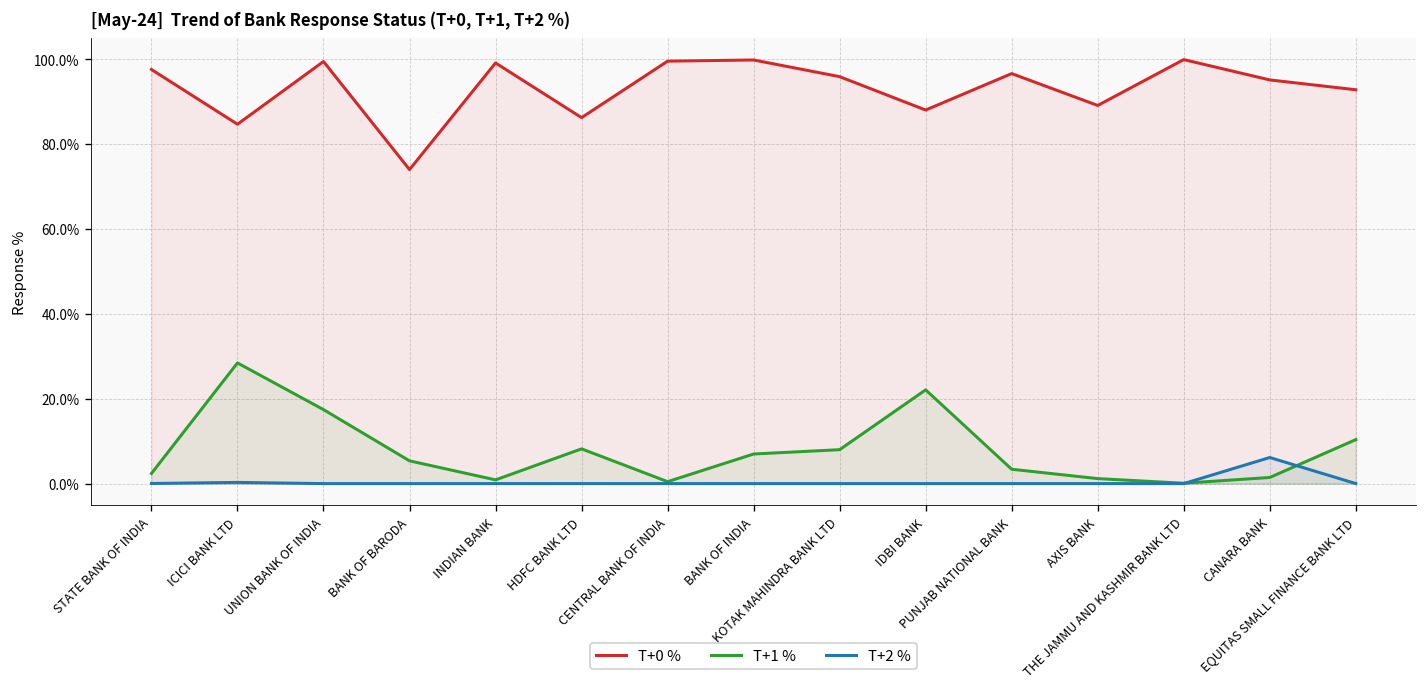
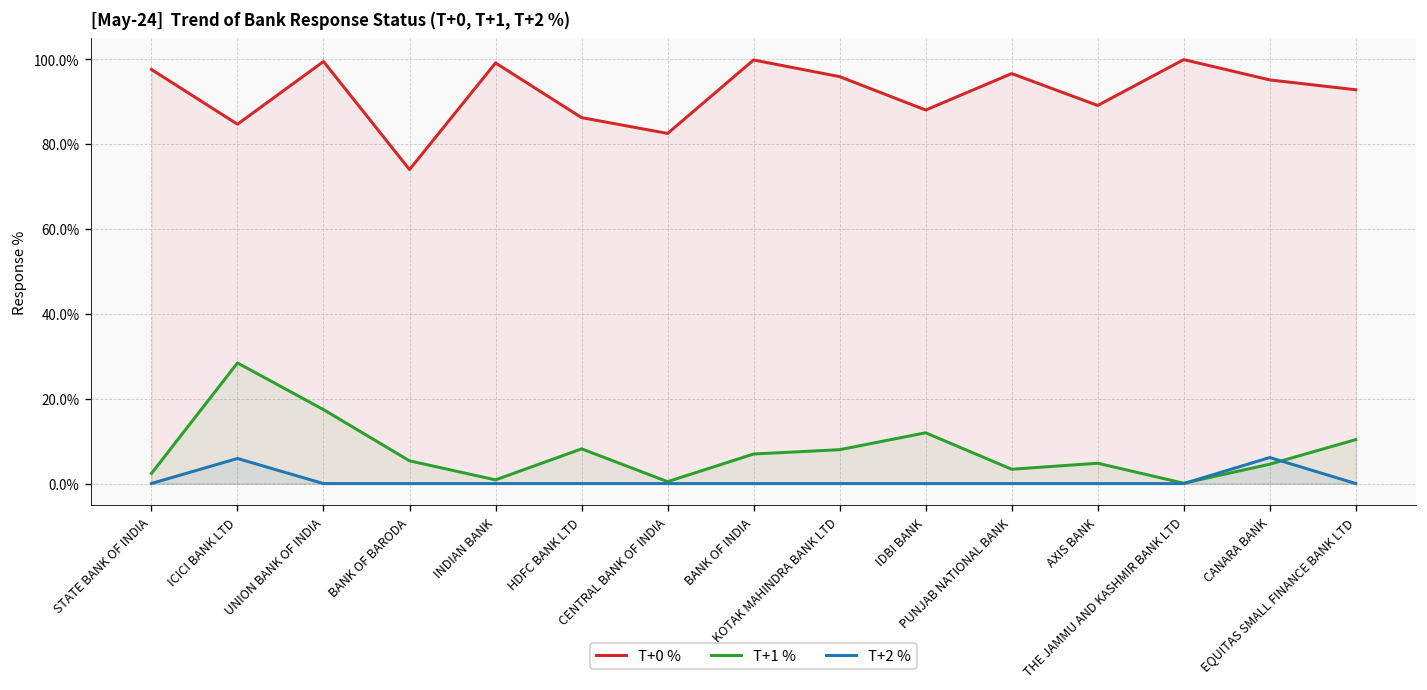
  {
    "T+0 %": {
      "STATE BANK OF INDIA": "98%",
      "ICICI BANK LTD": "85%",
      "UNION BANK OF INDIA": "99%",
      "BANK OF BARODA": "74%",
      "INDIAN BANK": "99%",
      "HDFC BANK LTD": "86%",
-     "CENTRAL BANK OF INDIA": "100%",
+     "CENTRAL BANK OF INDIA": "83%",
      "BANK OF INDIA": "100%",
      "KOTAK MAHINDRA BANK LTD": "96%",
      "IDBI BANK": "88%",
      "PUNJAB NATIONAL BANK": "97%",
      "AXIS BANK": "89%",
      "THE JAMMU AND KASHMIR BANK LTD": "100%",
      "CANARA BANK": "95%",
      "EQUITAS SMALL FINANCE BANK LTD": "93%"
    },
    "T+1 %": {
      "STATE BANK OF INDIA": "2%",
      "ICICI BANK LTD": "28%",
      "UNION BANK OF INDIA": "17%",
      "BANK OF BARODA": "5%",
      "INDIAN BANK": "1%",
      "HDFC BANK LTD": "8%",
      "BANK OF INDIA": "7%",
      "KOTAK MAHINDRA BANK LTD": "8%",
-     "IDBI BANK": "22%",
+     "IDBI BANK": "12%",
      "PUNJAB NATIONAL BANK": "3%",
-     "AXIS BANK": "1%",
-     "CANARA BANK": "1%",
+     "AXIS BANK": "5%",
+     "CANARA BANK": "5%",
      "EQUITAS SMALL FINANCE BANK LTD": "10%"
    },
    "T+2 %": {
      "STATE BANK OF INDIA": "0%",
-     "ICICI BANK LTD": "0%",
+     "ICICI BANK LTD": "6%",
      "UNION BANK OF INDIA": "0%",
      "BANK OF BARODA": "0%",
      "INDIAN BANK": "0%",
      "HDFC BANK LTD": "0%",
      "BANK OF INDIA": "0%",
      "KOTAK MAHINDRA BANK LTD": "0%",
      "IDBI BANK": "0%",
      "PUNJAB NATIONAL BANK": "0%",
      "AXIS BANK": "0%",
      "CANARA BANK": "6%",
      "EQUITAS SMALL FINANCE BANK LTD": "0%"
    }
  }
